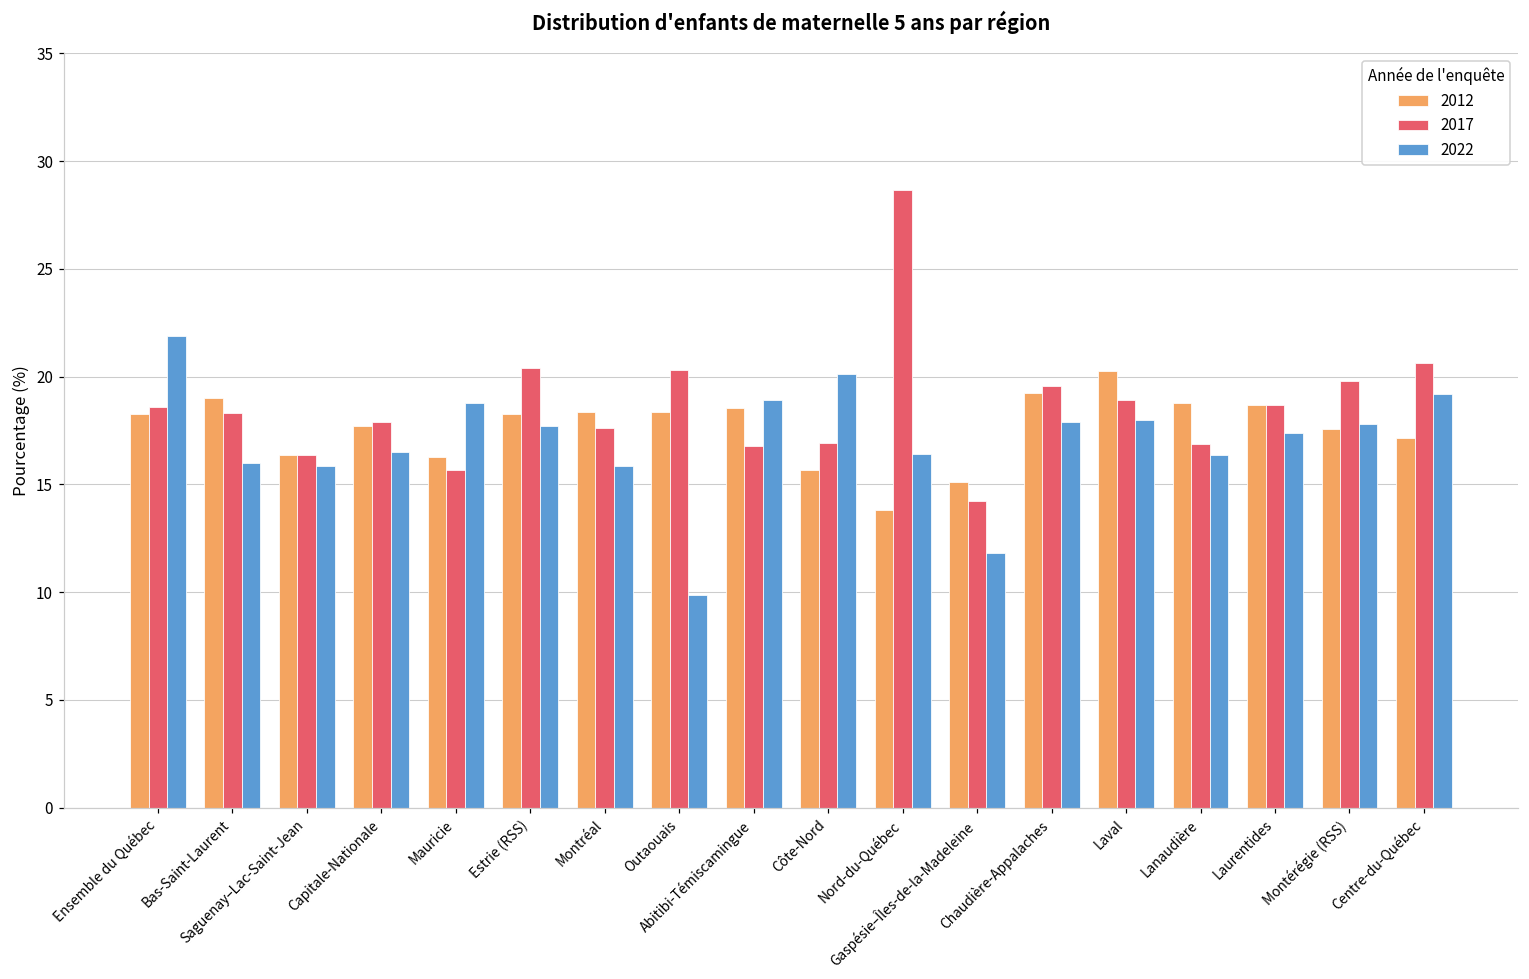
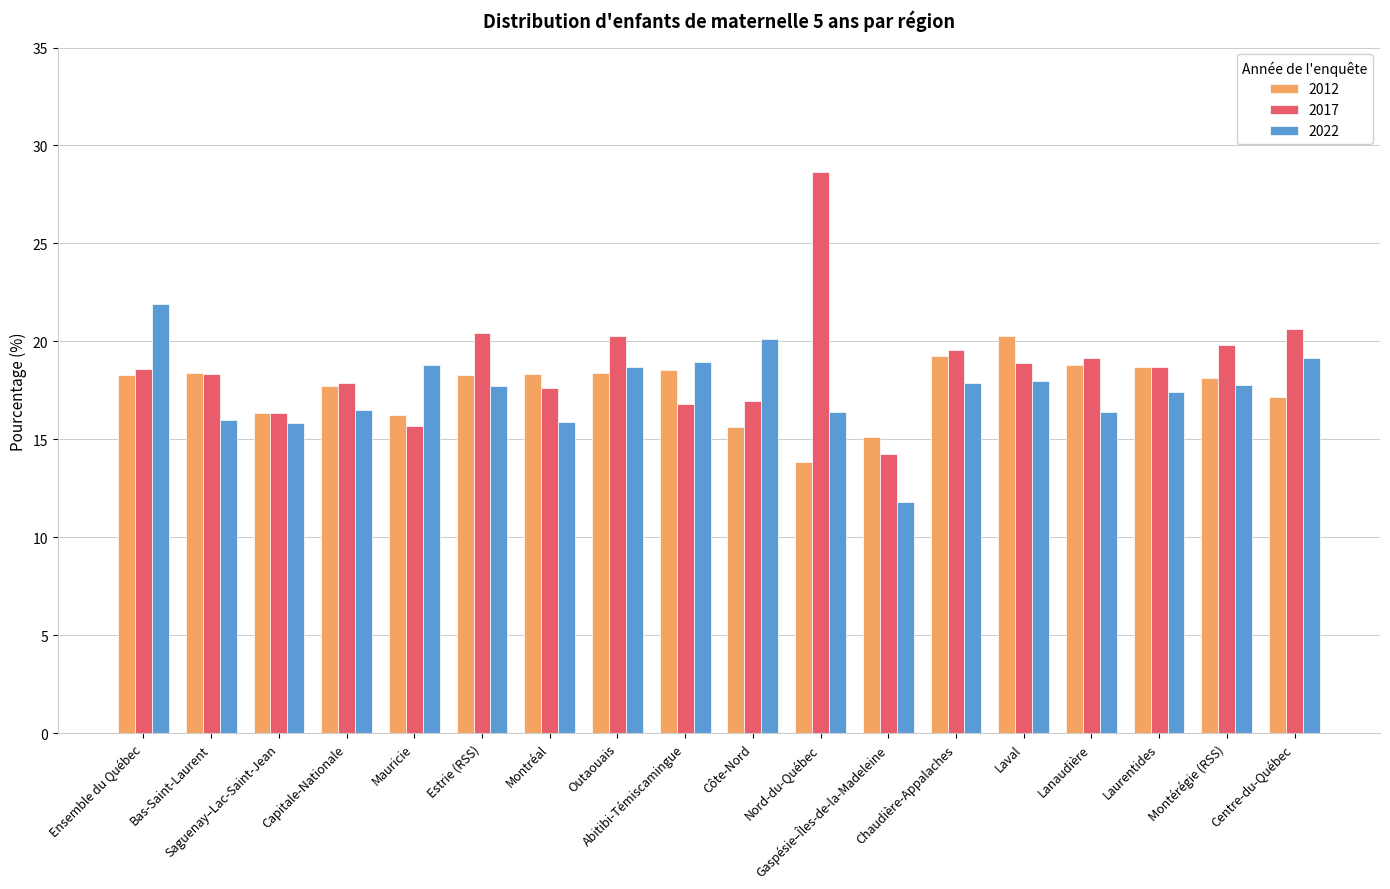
  {
    "2012": {
      "Ensemble du Québec": 18.3,
-     "Bas-Saint-Laurent": 19.0,
+     "Bas-Saint-Laurent": 18.4,
      "Saguenay–Lac-Saint-Jean": 16.3,
      "Capitale-Nationale": 17.7,
      "Mauricie": 16.3,
      "Estrie (RSS)": 18.3,
      "Montréal": 18.4,
      "Outaouais": 18.4,
      "Abitibi-Témiscamingue": 18.5,
      "Côte-Nord": 15.7,
      "Nord-du-Québec": 13.8,
      "Gaspésie–Îles-de-la-Madeleine": 15.1,
      "Chaudière-Appalaches": 19.3,
      "Laval": 20.3,
      "Lanaudière": 18.8,
      "Laurentides": 18.7,
-     "Montérégie (RSS)": 17.6,
+     "Montérégie (RSS)": 18.1,
      "Centre-du-Québec": 17.1
    },
    "2017": {
      "Ensemble du Québec": 18.6,
      "Bas-Saint-Laurent": 18.3,
      "Saguenay–Lac-Saint-Jean": 16.3,
      "Capitale-Nationale": 17.9,
      "Mauricie": 15.7,
      "Estrie (RSS)": 20.4,
      "Montréal": 17.6,
      "Outaouais": 20.3,
      "Abitibi-Témiscamingue": 16.8,
      "Côte-Nord": 16.9,
      "Nord-du-Québec": 28.6,
      "Gaspésie–Îles-de-la-Madeleine": 14.3,
      "Chaudière-Appalaches": 19.6,
      "Laval": 18.9,
-     "Lanaudière": 16.9,
+     "Lanaudière": 19.1,
      "Laurentides": 18.7,
      "Montérégie (RSS)": 19.8,
      "Centre-du-Québec": 20.7
    },
    "2022": {
      "Ensemble du Québec": 21.9,
      "Bas-Saint-Laurent": 16.0,
      "Saguenay–Lac-Saint-Jean": 15.9,
      "Capitale-Nationale": 16.5,
      "Mauricie": 18.8,
      "Estrie (RSS)": 17.7,
      "Montréal": 15.9,
-     "Outaouais": 9.9,
+     "Outaouais": 18.7,
      "Abitibi-Témiscamingue": 18.9,
      "Côte-Nord": 20.1,
      "Nord-du-Québec": 16.4,
      "Gaspésie–Îles-de-la-Madeleine": 11.8,
      "Chaudière-Appalaches": 17.9,
      "Laval": 18.0,
      "Lanaudière": 16.4,
      "Laurentides": 17.4,
      "Montérégie (RSS)": 17.8,
      "Centre-du-Québec": 19.2
    }
  }
